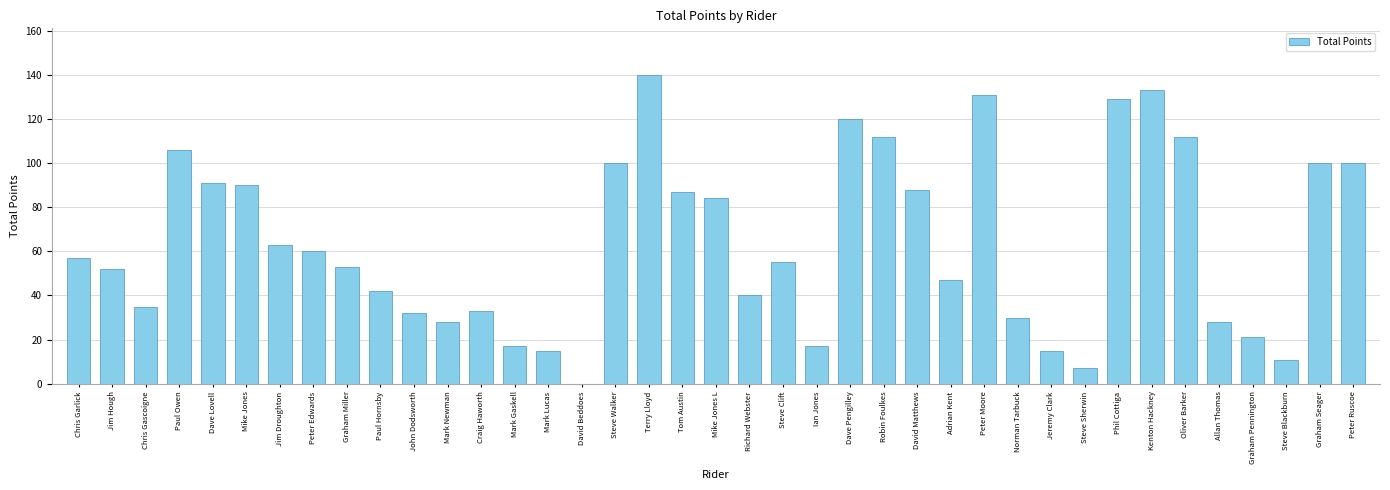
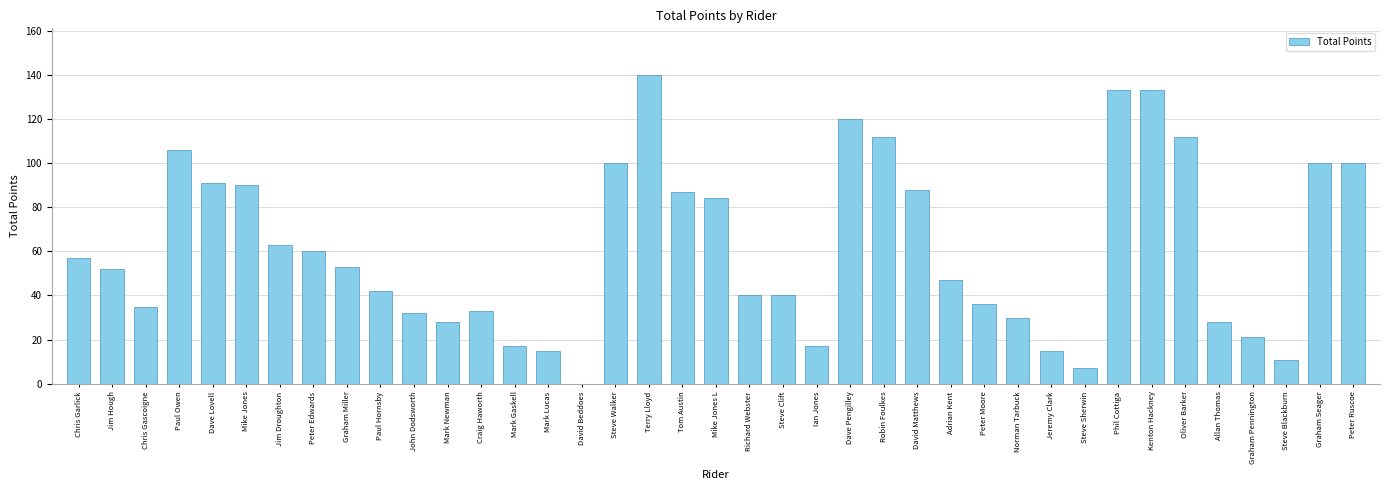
  {
    "Chris Garlick": 57,
    "Jim Hough": 52,
    "Chris Gascoigne": 35,
    "Paul Owen": 106,
    "Dave Lovell": 91,
    "Mike Jones": 90,
    "Jim Droughton": 63,
    "Peter Edwards": 60,
    "Graham Miller": 53,
    "Paul Hornsby": 42,
    "John Dodsworth": 32,
    "Mark Newman": 28,
    "Craig Haworth": 33,
    "Mark Gaskell": 17,
    "Mark Lucas": 15,
    "David Beddoes": 0,
    "Steve Walker": 100,
    "Terry Lloyd": 140,
    "Tom Austin": 87,
    "Mike Jones L": 84,
    "Richard Webster": 40,
-   "Steve Clift": 55,
+   "Steve Clift": 40,
    "Ian Jones": 17,
    "Dave Pengilley": 120,
    "Robin Foulkes": 112,
    "David Matthews": 88,
    "Adrian Kent": 47,
-   "Peter Moore": 131,
+   "Peter Moore": 36,
    "Norman Tarbuck": 30,
    "Jeremy Clark": 15,
    "Steve Sherwin": 7,
-   "Phil Cottiga": 129,
+   "Phil Cottiga": 133,
    "Kenton Hackney": 133,
    "Oliver Barker": 112,
    "Allan Thomas": 28,
    "Graham Pennington": 21,
    "Steve Blackburn": 11,
    "Graham Seager": 100,
    "Peter Ruscoe": 100
  }
